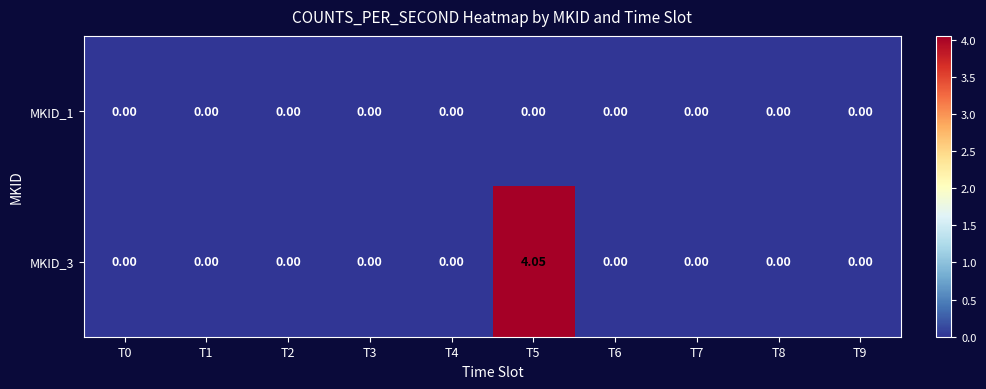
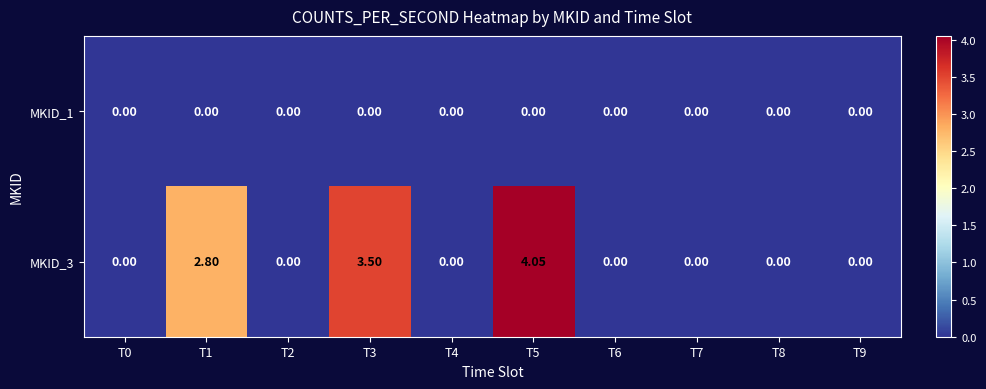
  {
    "MKID_1": {
      "T0": 0.00,
      "T1": 0.00,
      "T2": 0.00,
      "T3": 0.00,
      "T4": 0.00,
      "T5": 0.00,
      "T6": 0.00,
      "T7": 0.00,
      "T8": 0.00,
      "T9": 0.00
    },
    "MKID_3": {
      "T0": 0.00,
-     "T1": 0.00,
+     "T1": 2.80,
      "T2": 0.00,
-     "T3": 0.00,
+     "T3": 3.50,
      "T4": 0.00,
      "T5": 4.05,
      "T6": 0.00,
      "T7": 0.00,
      "T8": 0.00,
      "T9": 0.00
    }
  }
